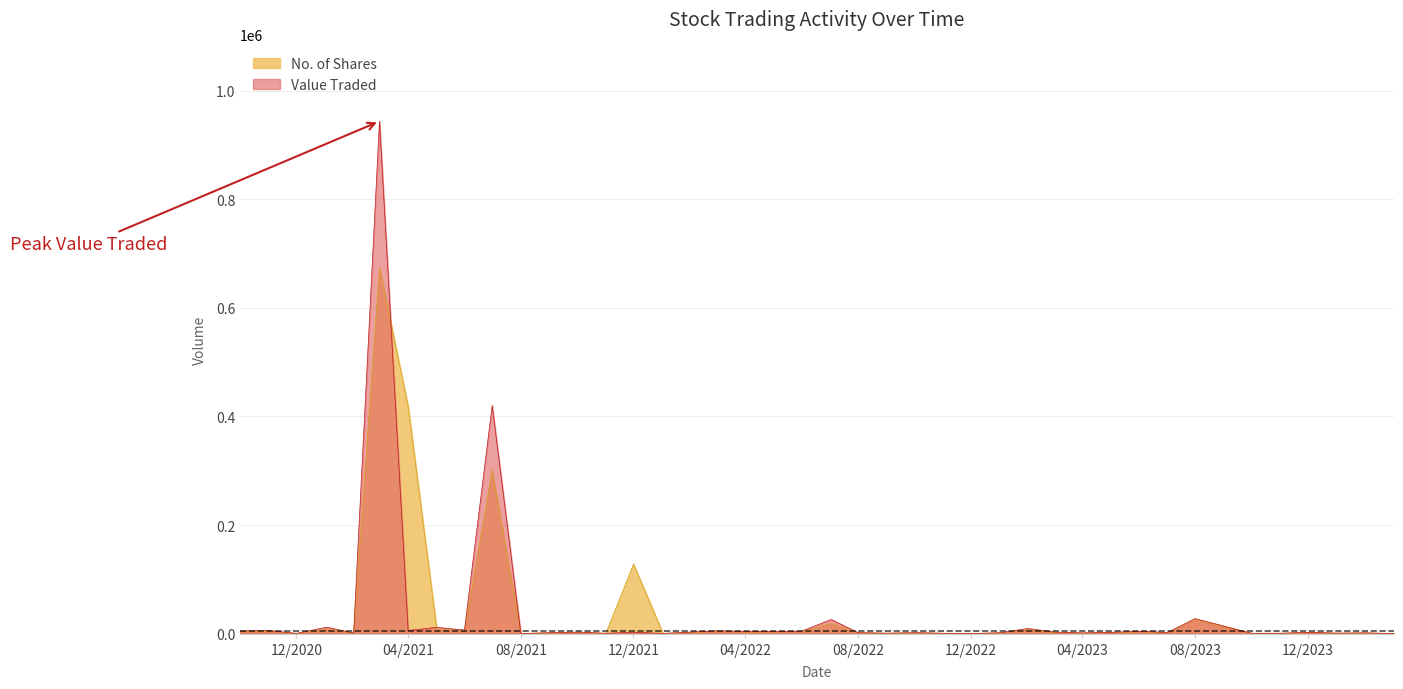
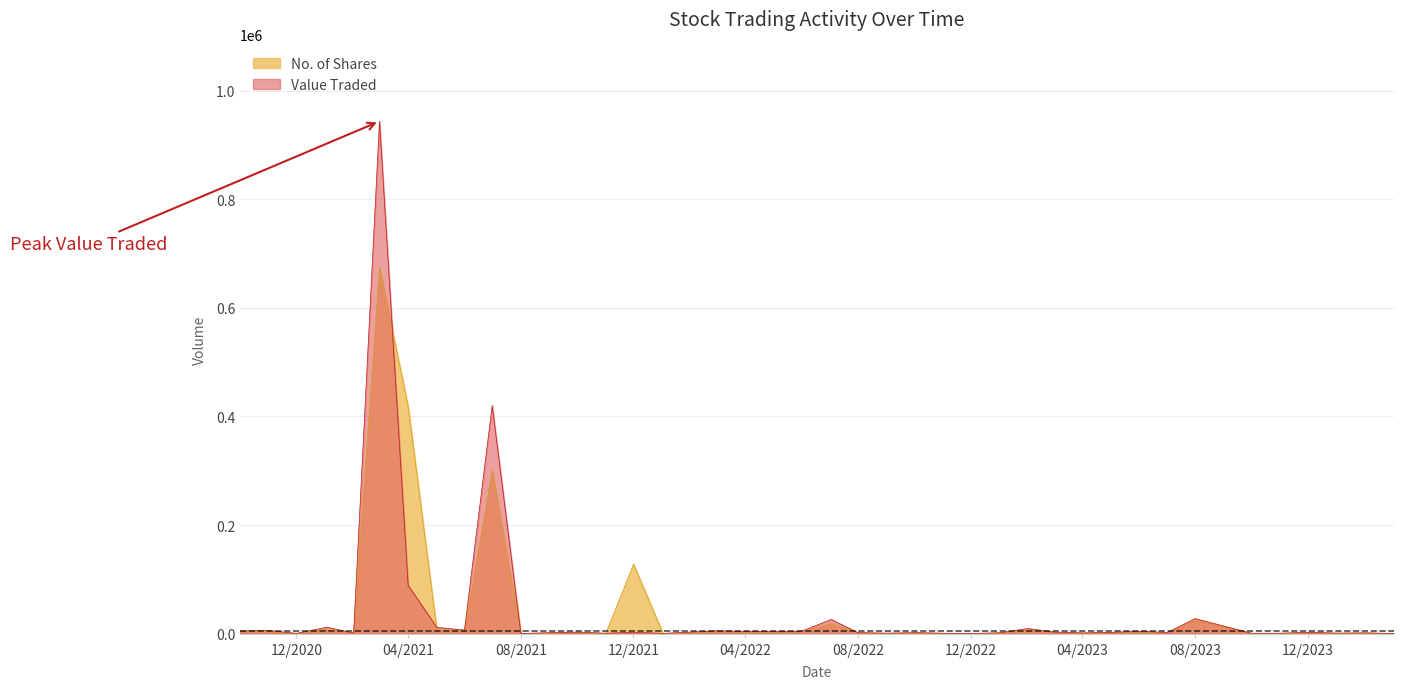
  {
    "No. of Shares": {
      "04/2021": 420000,
      "12/2021": 130000
    },
    "Value Traded": {
-     "04/2021": 10000,
+     "04/2021": 90000,
      "12/2021": 0
    }
  }
